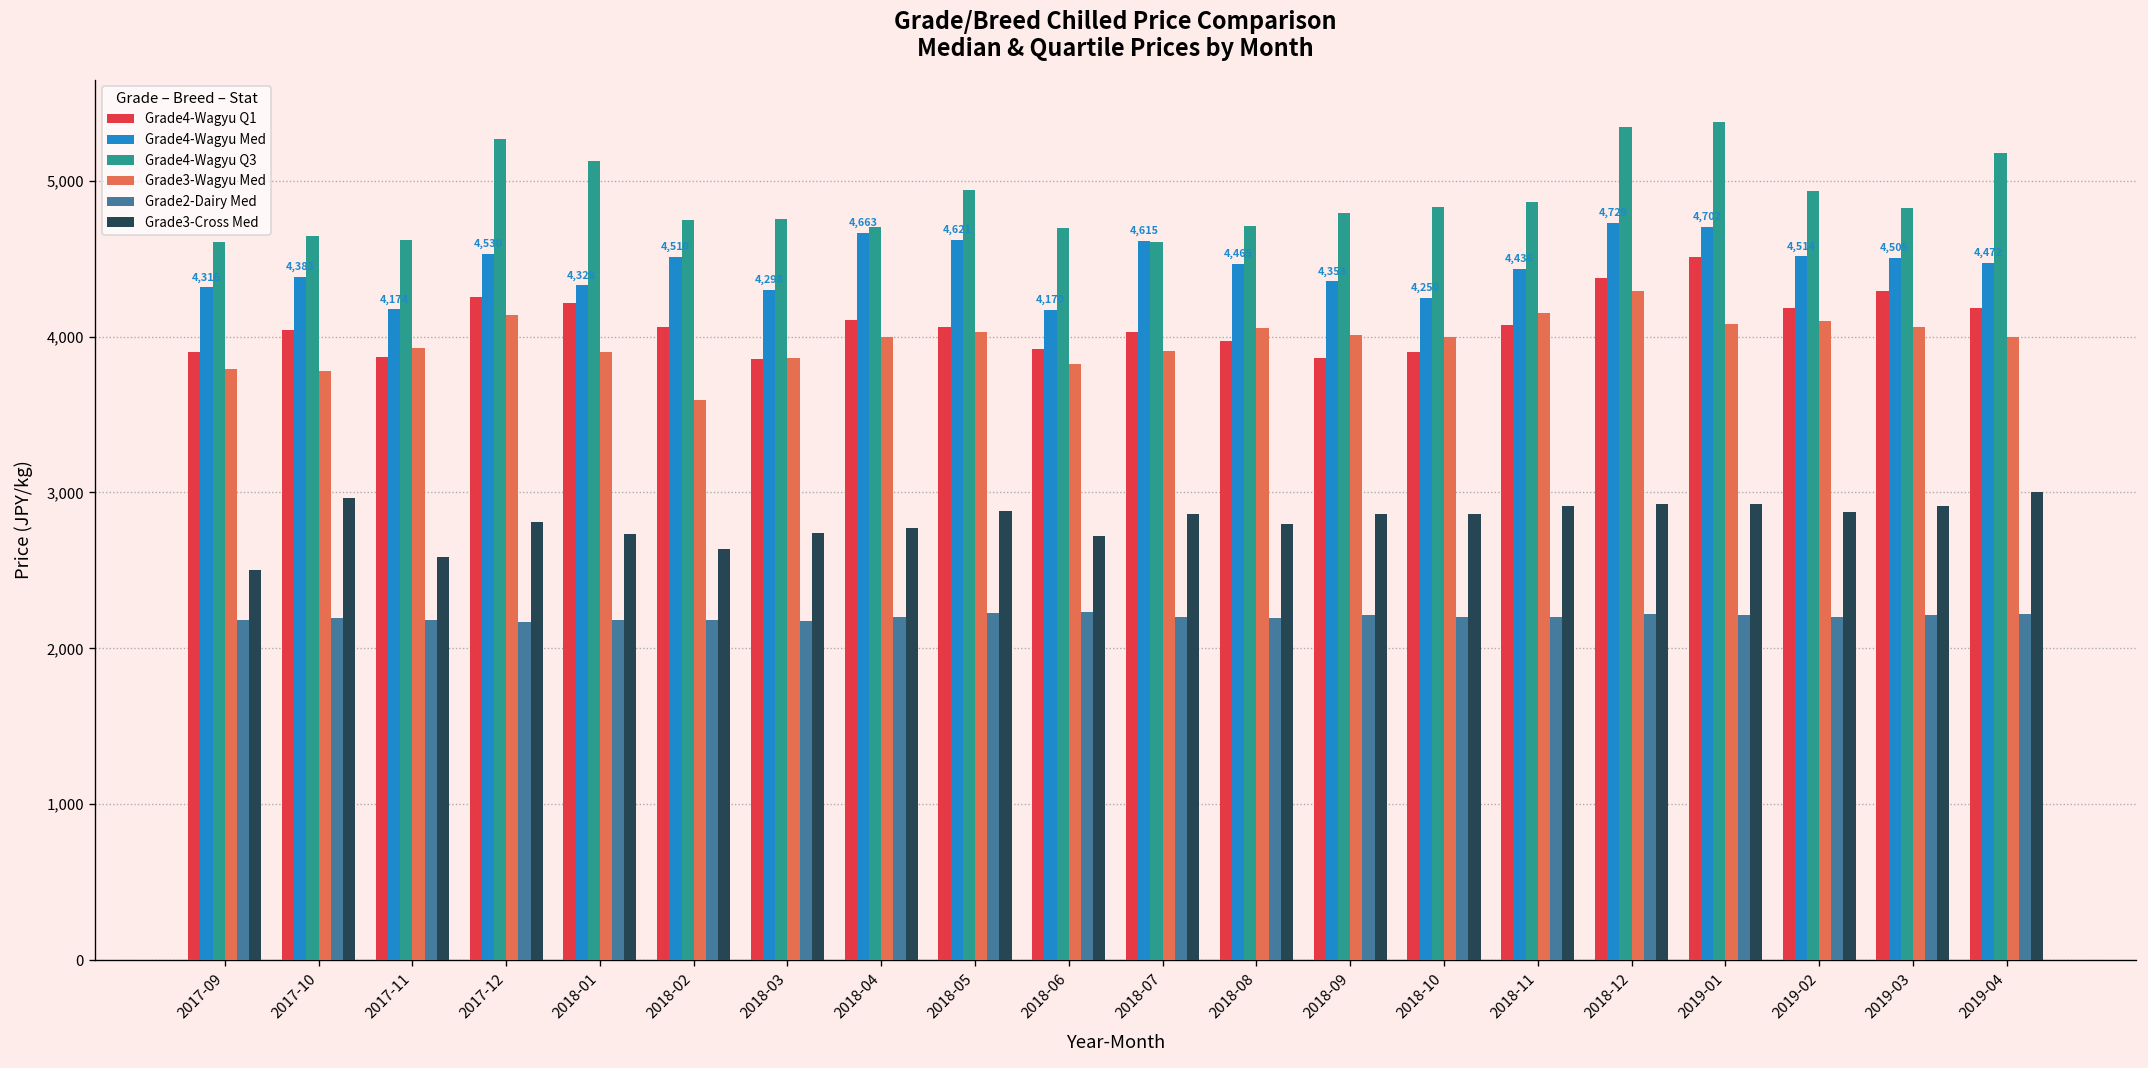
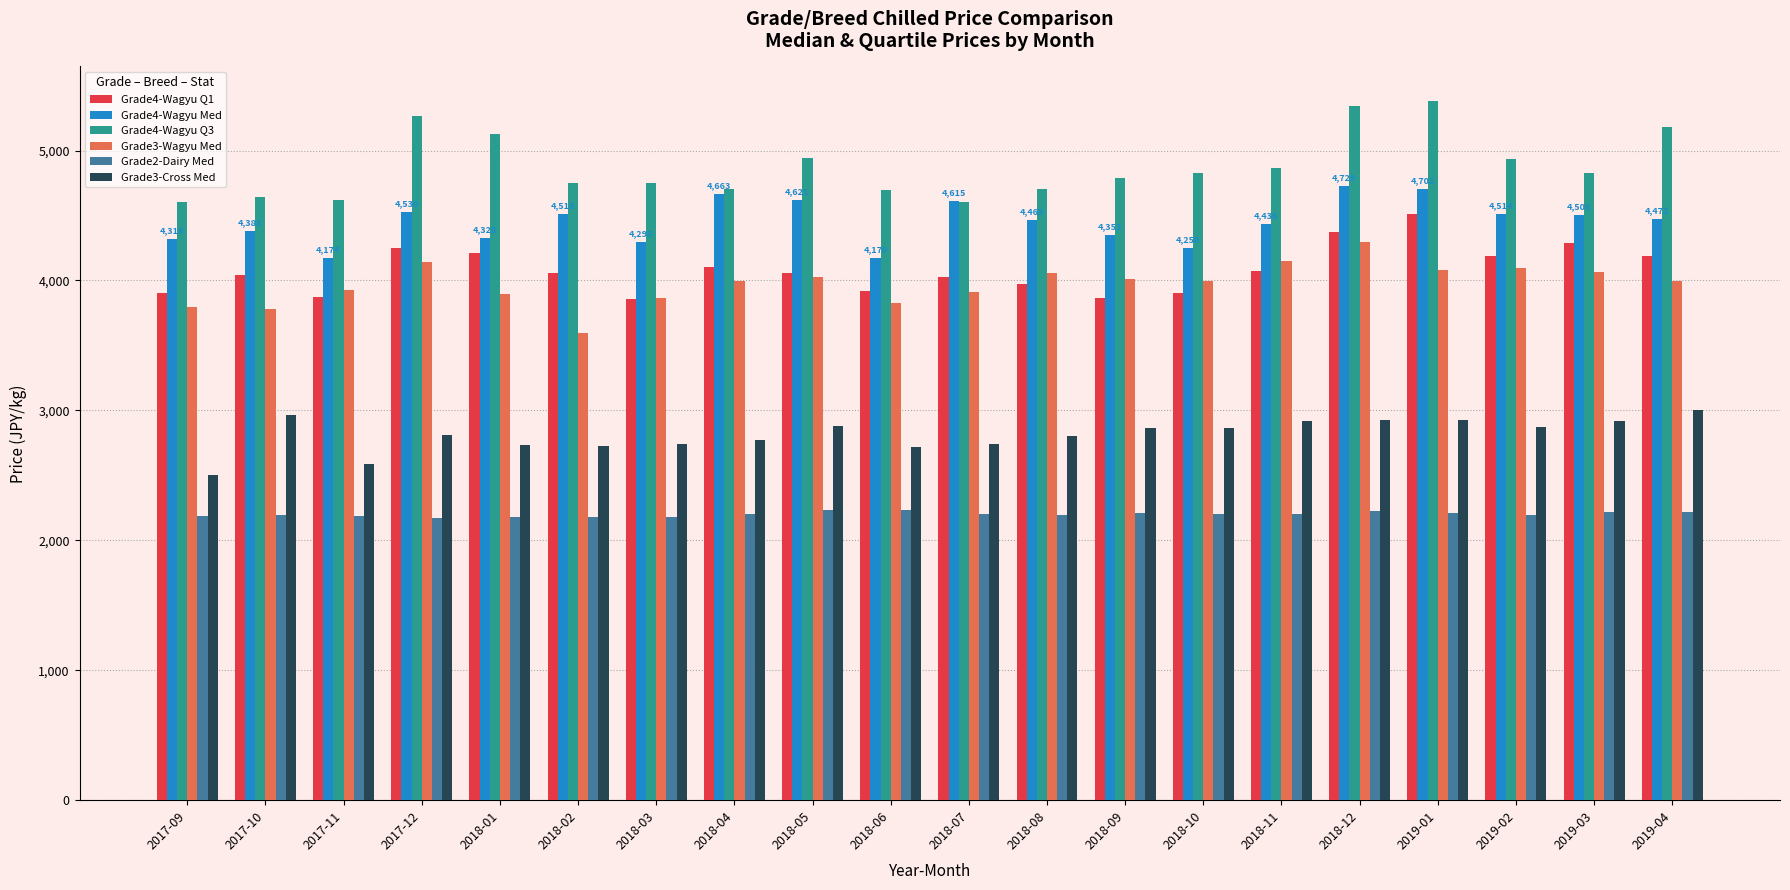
  {
    "Grade4-Wagyu Med": {
      "2017-09": "4,316",
      "2017-10": "4,383",
      "2017-11": "4,174",
      "2017-12": "4,530",
      "2018-01": "4,328",
      "2018-02": "4,510",
      "2018-03": "4,298",
      "2018-04": "4,663",
      "2018-05": "4,621",
      "2018-06": "4,170",
      "2018-07": "4,615",
      "2018-08": "4,465",
      "2018-09": "4,353",
      "2018-10": "4,250",
      "2018-11": "4,436",
      "2018-12": "4,729",
      "2019-01": "4,702",
      "2019-02": "4,514",
      "2019-03": "4,505",
      "2019-04": "4,472"
    },
    "Grade3-Cross Med": {
      "2017-09": "2,500",
      "2017-10": "2,970",
      "2017-11": "2,590",
      "2017-12": "2,810",
      "2018-01": "2,730",
-     "2018-02": "2,640",
+     "2018-02": "2,720",
      "2018-03": "2,740",
      "2018-04": "2,780",
      "2018-05": "2,880",
      "2018-06": "2,720",
-     "2018-07": "2,860",
+     "2018-07": "2,740",
      "2018-08": "2,800",
      "2018-09": "2,860",
      "2018-10": "2,860",
      "2018-11": "2,920",
      "2018-12": "2,920",
      "2019-01": "2,930",
      "2019-02": "2,880",
      "2019-03": "2,920",
      "2019-04": "3,000"
    }
  }
